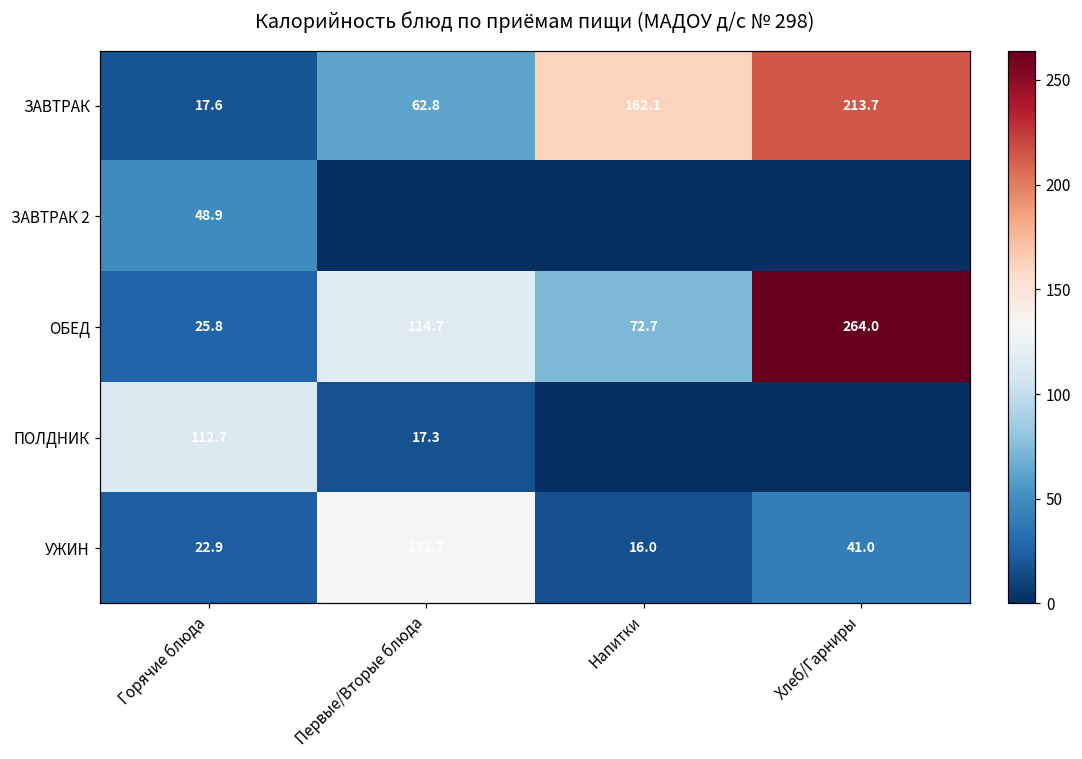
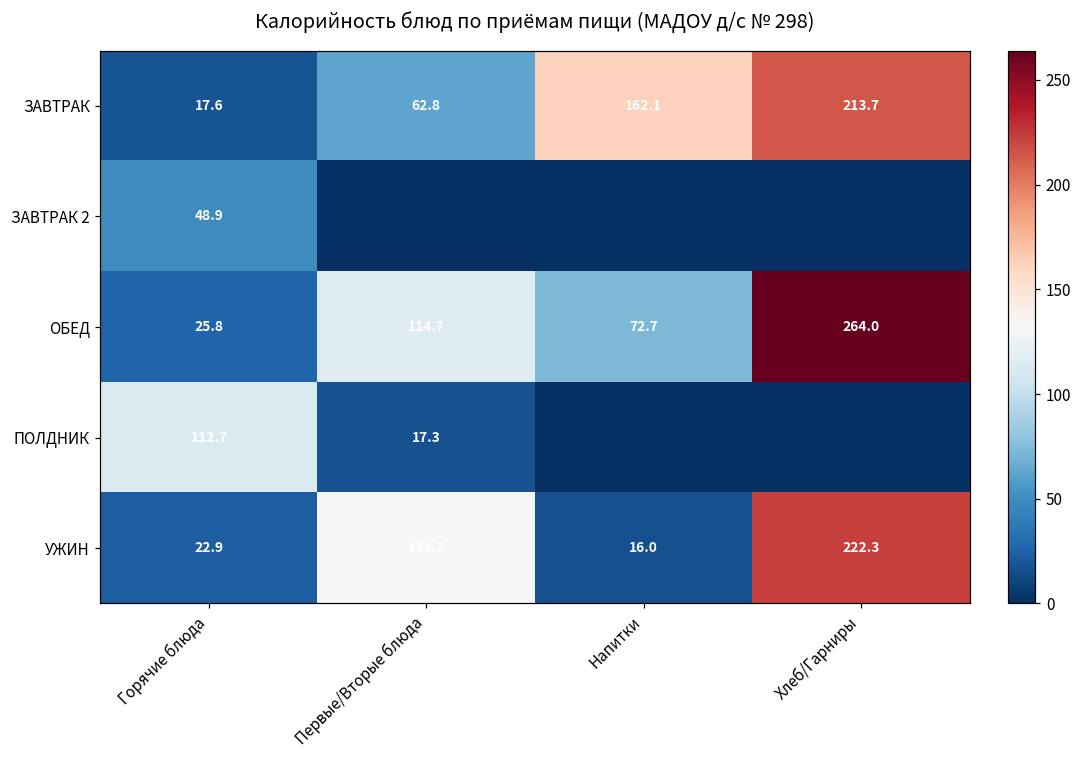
  {
    "ЗАВТРАК": {
      "Горячие блюда": 17.6,
      "Первые/Вторые блюда": 62.8,
      "Напитки": 162.1,
      "Хлеб/Гарниры": 213.7
    },
    "ЗАВТРАК 2": {
      "Горячие блюда": 48.9
    },
    "ОБЕД": {
      "Горячие блюда": 25.8,
      "Напитки": 72.7,
      "Хлеб/Гарниры": 264.0
    },
    "ПОЛДНИК": {
      "Первые/Вторые блюда": 17.3
    },
    "УЖИН": {
      "Горячие блюда": 22.9,
      "Напитки": 16.0,
-     "Хлеб/Гарниры": 41.0
+     "Хлеб/Гарниры": 222.3
    }
  }
